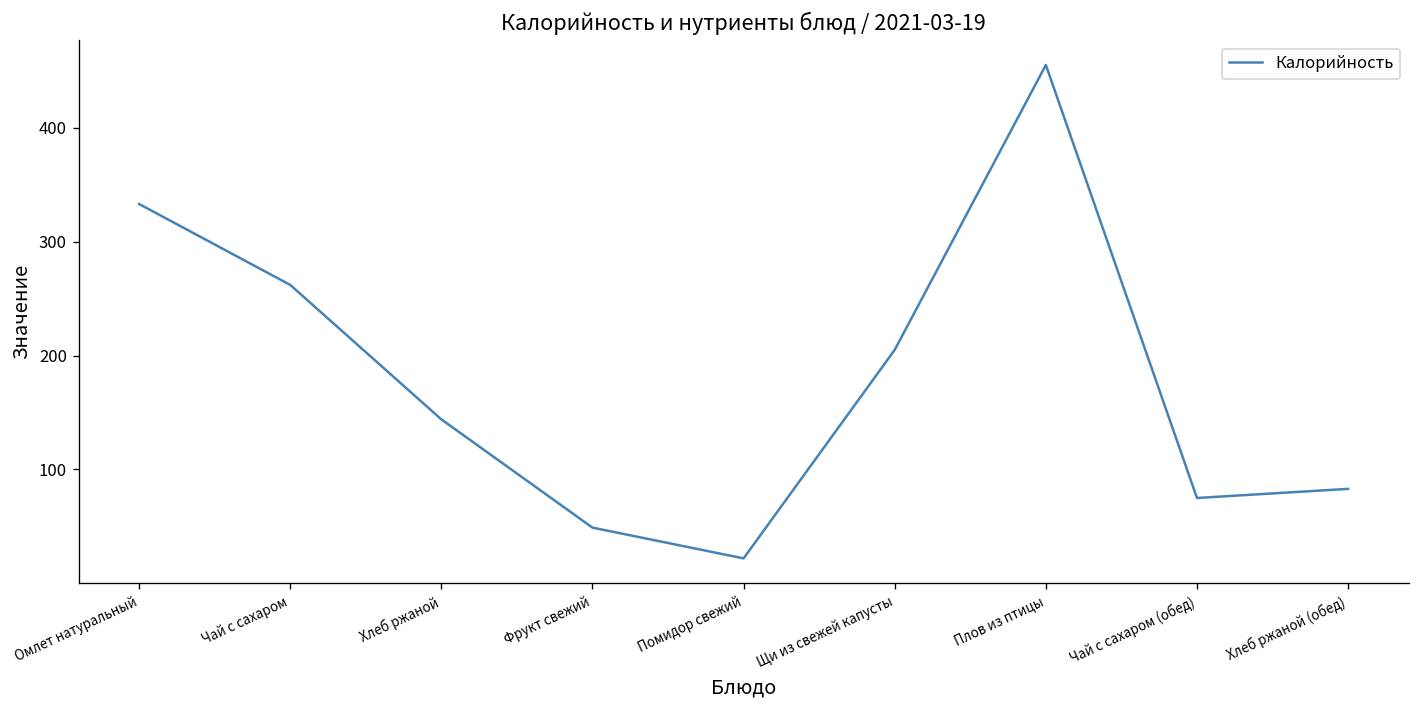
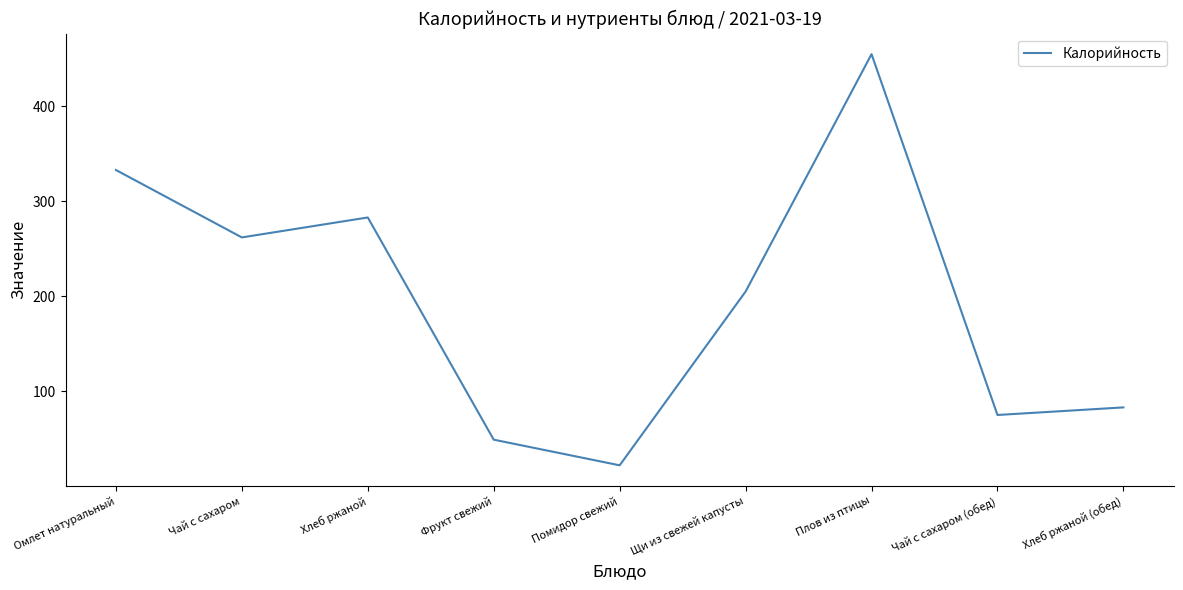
  {
    "Омлет натуральный": 330,
    "Чай с сахаром": 260,
-   "Хлеб ржаной": 140,
+   "Хлеб ржаной": 280,
    "Фрукт свежий": 50,
    "Помидор свежий": 20,
    "Щи из свежей капусты": 210,
    "Плов из птицы": 460,
    "Чай с сахаром (обед)": 80,
    "Хлеб ржаной (обед)": 80
  }
